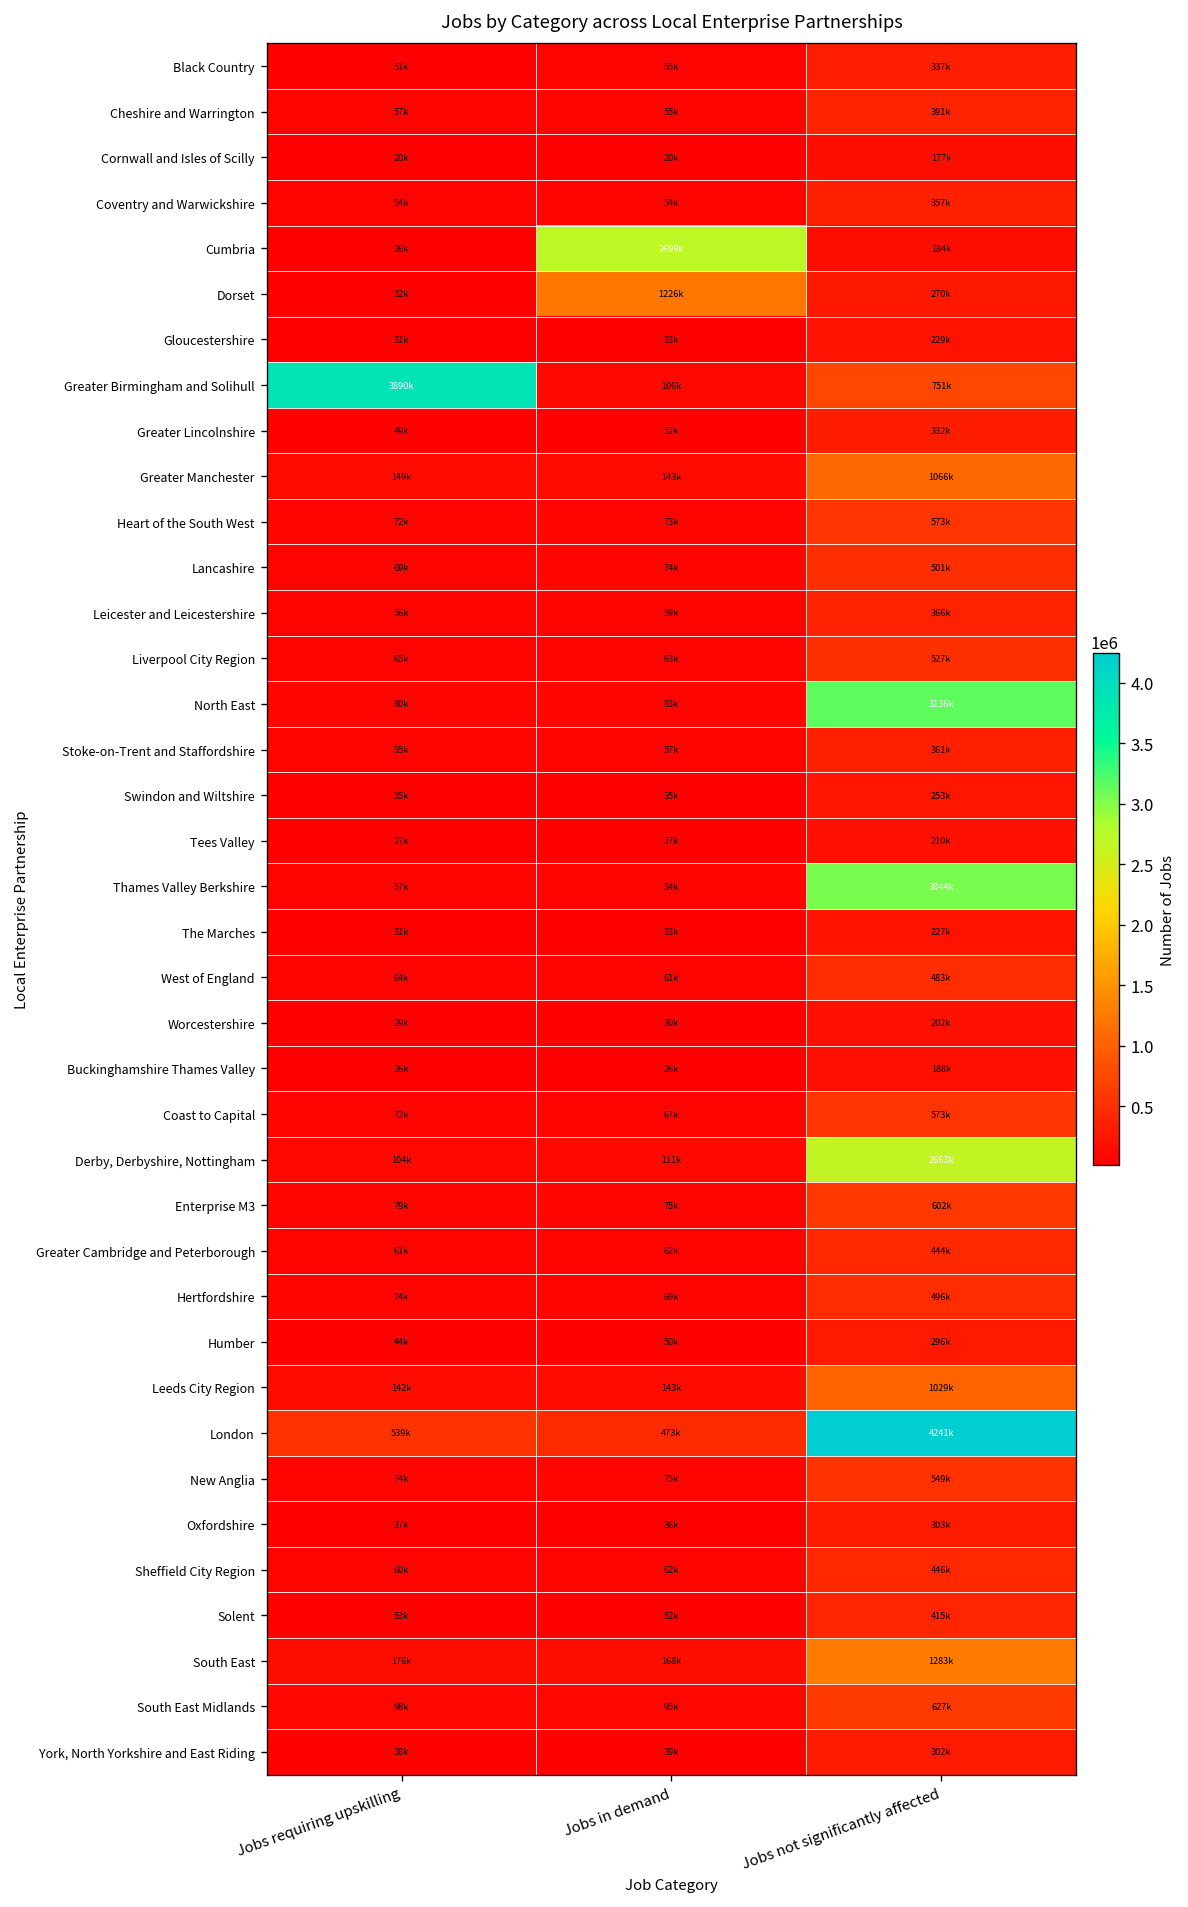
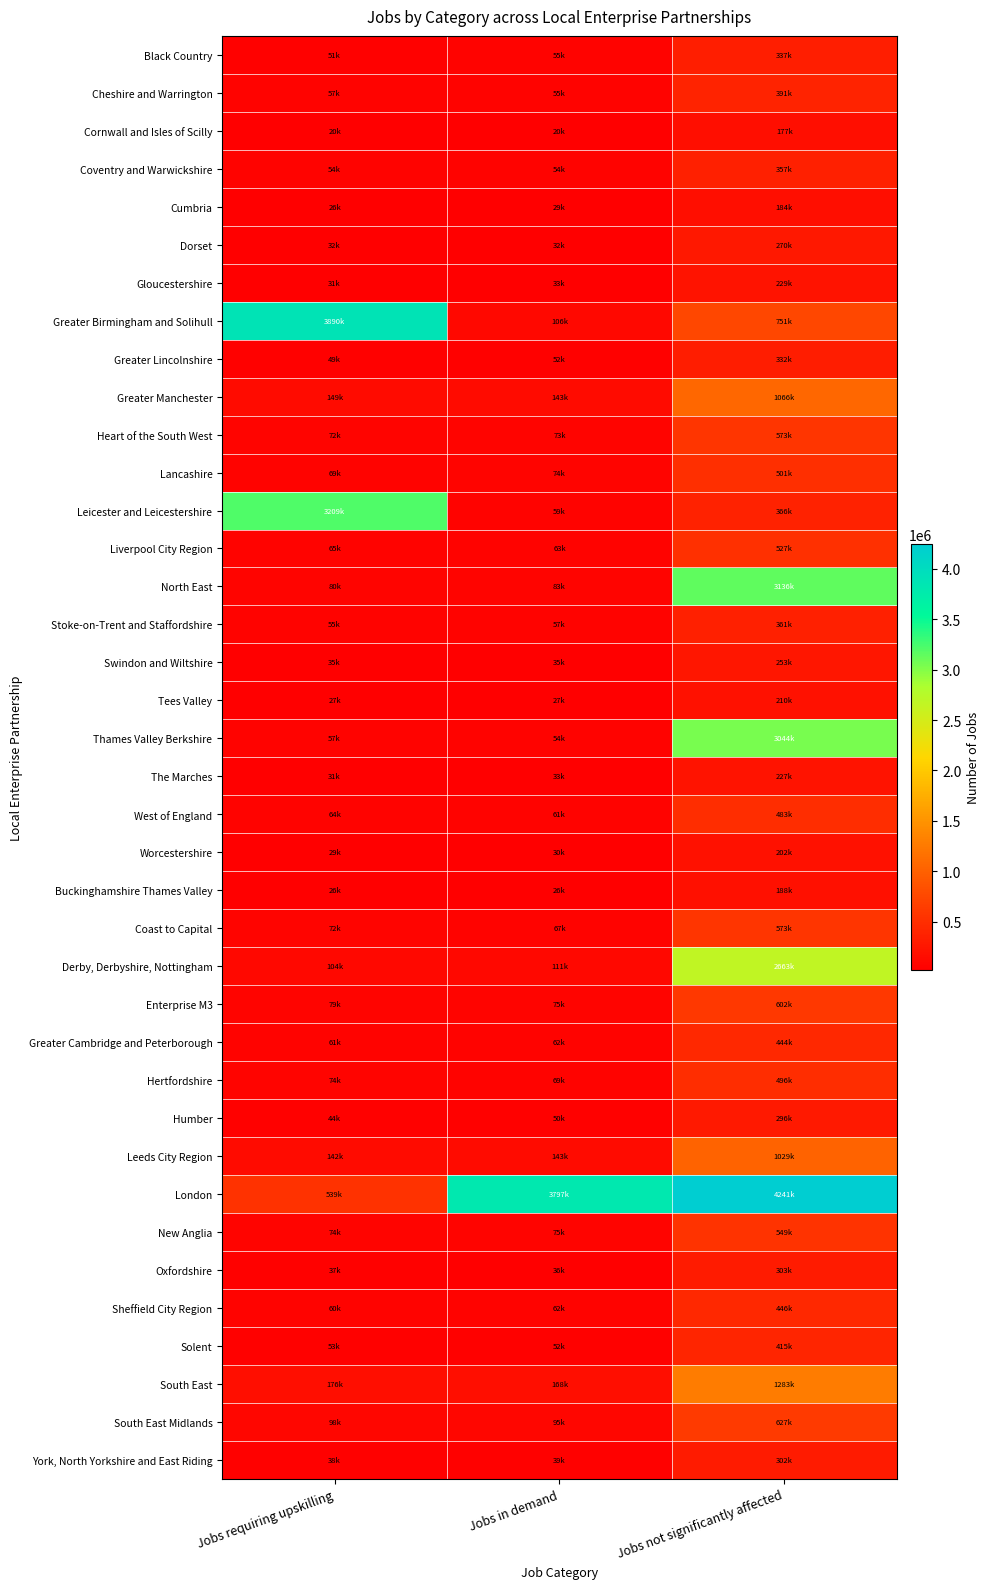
  {
    "Black Country": {
      "Jobs requiring upskilling": "51k",
      "Jobs in demand": "55k",
      "Jobs not significantly affected": "337k"
    },
    "Cheshire and Warrington": {
      "Jobs requiring upskilling": "57k",
      "Jobs in demand": "55k",
      "Jobs not significantly affected": "391k"
    },
    "Cornwall and Isles of Scilly": {
      "Jobs requiring upskilling": "20k",
      "Jobs in demand": "20k",
      "Jobs not significantly affected": "177k"
    },
    "Coventry and Warwickshire": {
      "Jobs requiring upskilling": "54k",
      "Jobs in demand": "54k",
      "Jobs not significantly affected": "357k"
    },
    "Cumbria": {
      "Jobs requiring upskilling": "26k",
-     "Jobs in demand": "2699k",
+     "Jobs in demand": "29k",
      "Jobs not significantly affected": "184k"
    },
    "Dorset": {
      "Jobs requiring upskilling": "32k",
-     "Jobs in demand": "1226k",
+     "Jobs in demand": "32k",
      "Jobs not significantly affected": "270k"
    },
    "Gloucestershire": {
      "Jobs requiring upskilling": "31k",
      "Jobs in demand": "33k",
      "Jobs not significantly affected": "229k"
    },
    "Greater Birmingham and Solihull": {
      "Jobs requiring upskilling": "3890k",
      "Jobs in demand": "106k",
      "Jobs not significantly affected": "751k"
    },
    "Greater Lincolnshire": {
      "Jobs requiring upskilling": "49k",
      "Jobs in demand": "52k",
      "Jobs not significantly affected": "332k"
    },
    "Greater Manchester": {
      "Jobs requiring upskilling": "149k",
      "Jobs in demand": "143k",
      "Jobs not significantly affected": "1066k"
    },
    "Heart of the South West": {
      "Jobs requiring upskilling": "72k",
      "Jobs in demand": "73k",
      "Jobs not significantly affected": "573k"
    },
    "Lancashire": {
      "Jobs requiring upskilling": "69k",
      "Jobs in demand": "74k",
      "Jobs not significantly affected": "501k"
    },
    "Leicester and Leicestershire": {
-     "Jobs requiring upskilling": "56k",
+     "Jobs requiring upskilling": "3209k",
      "Jobs in demand": "59k",
      "Jobs not significantly affected": "366k"
    },
    "Liverpool City Region": {
      "Jobs requiring upskilling": "65k",
      "Jobs in demand": "63k",
      "Jobs not significantly affected": "527k"
    },
    "North East": {
      "Jobs requiring upskilling": "80k",
      "Jobs in demand": "83k",
      "Jobs not significantly affected": "3136k"
    },
    "Stoke-on-Trent and Staffordshire": {
      "Jobs requiring upskilling": "55k",
      "Jobs in demand": "57k",
      "Jobs not significantly affected": "361k"
    },
    "Swindon and Wiltshire": {
      "Jobs requiring upskilling": "35k",
      "Jobs in demand": "35k",
      "Jobs not significantly affected": "253k"
    },
    "Tees Valley": {
      "Jobs requiring upskilling": "27k",
      "Jobs in demand": "27k",
      "Jobs not significantly affected": "210k"
    },
    "Thames Valley Berkshire": {
      "Jobs requiring upskilling": "57k",
      "Jobs in demand": "54k",
      "Jobs not significantly affected": "3044k"
    },
    "The Marches": {
      "Jobs requiring upskilling": "31k",
      "Jobs in demand": "33k",
      "Jobs not significantly affected": "227k"
    },
    "West of England": {
      "Jobs requiring upskilling": "64k",
      "Jobs in demand": "61k",
      "Jobs not significantly affected": "483k"
    },
    "Worcestershire": {
      "Jobs requiring upskilling": "29k",
      "Jobs in demand": "30k",
      "Jobs not significantly affected": "202k"
    },
    "Buckinghamshire Thames Valley": {
      "Jobs requiring upskilling": "26k",
      "Jobs in demand": "26k",
      "Jobs not significantly affected": "188k"
    },
    "Coast to Capital": {
      "Jobs requiring upskilling": "72k",
      "Jobs in demand": "67k",
      "Jobs not significantly affected": "573k"
    },
    "Derby, Derbyshire, Nottingham": {
      "Jobs requiring upskilling": "104k",
      "Jobs in demand": "111k",
      "Jobs not significantly affected": "2663k"
    },
    "Enterprise M3": {
      "Jobs requiring upskilling": "79k",
      "Jobs in demand": "75k",
      "Jobs not significantly affected": "602k"
    },
    "Greater Cambridge and Peterborough": {
      "Jobs requiring upskilling": "61k",
      "Jobs in demand": "62k",
      "Jobs not significantly affected": "444k"
    },
    "Hertfordshire": {
      "Jobs requiring upskilling": "74k",
      "Jobs in demand": "69k",
      "Jobs not significantly affected": "496k"
    },
    "Humber": {
      "Jobs requiring upskilling": "44k",
      "Jobs in demand": "50k",
      "Jobs not significantly affected": "296k"
    },
    "Leeds City Region": {
      "Jobs requiring upskilling": "142k",
      "Jobs in demand": "143k",
      "Jobs not significantly affected": "1029k"
    },
    "London": {
      "Jobs requiring upskilling": "539k",
-     "Jobs in demand": "473k",
+     "Jobs in demand": "3797k",
      "Jobs not significantly affected": "4241k"
    },
    "New Anglia": {
      "Jobs requiring upskilling": "74k",
      "Jobs in demand": "75k",
      "Jobs not significantly affected": "549k"
    },
    "Oxfordshire": {
      "Jobs requiring upskilling": "37k",
      "Jobs in demand": "36k",
      "Jobs not significantly affected": "303k"
    },
    "Sheffield City Region": {
      "Jobs requiring upskilling": "60k",
      "Jobs in demand": "62k",
      "Jobs not significantly affected": "446k"
    },
    "Solent": {
      "Jobs requiring upskilling": "53k",
      "Jobs in demand": "52k",
      "Jobs not significantly affected": "415k"
    },
    "South East": {
      "Jobs requiring upskilling": "176k",
      "Jobs in demand": "168k",
      "Jobs not significantly affected": "1283k"
    },
    "South East Midlands": {
      "Jobs requiring upskilling": "98k",
      "Jobs in demand": "95k",
      "Jobs not significantly affected": "627k"
    },
    "York, North Yorkshire and East Riding": {
      "Jobs requiring upskilling": "38k",
      "Jobs in demand": "39k",
      "Jobs not significantly affected": "302k"
    }
  }
